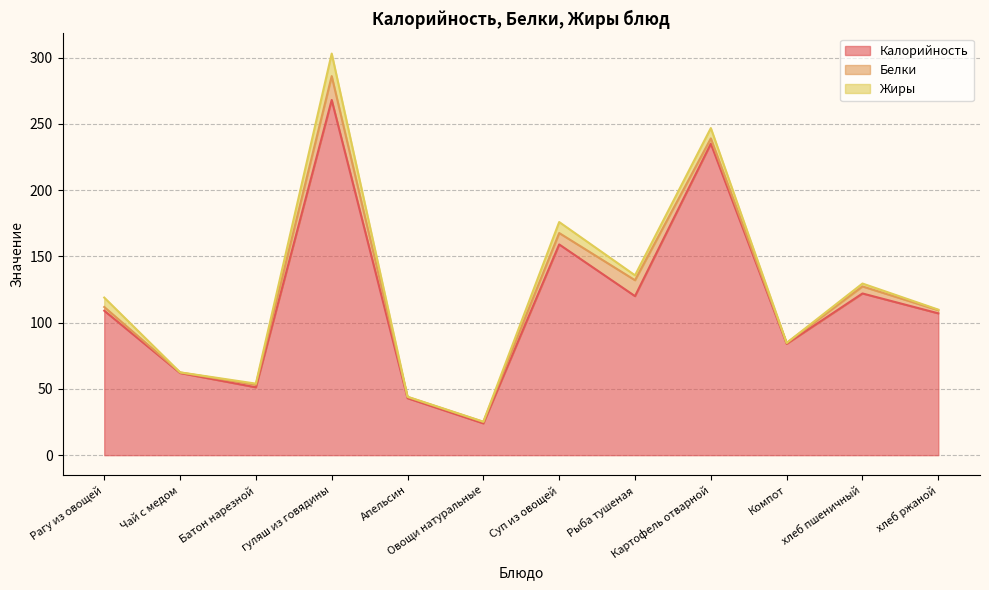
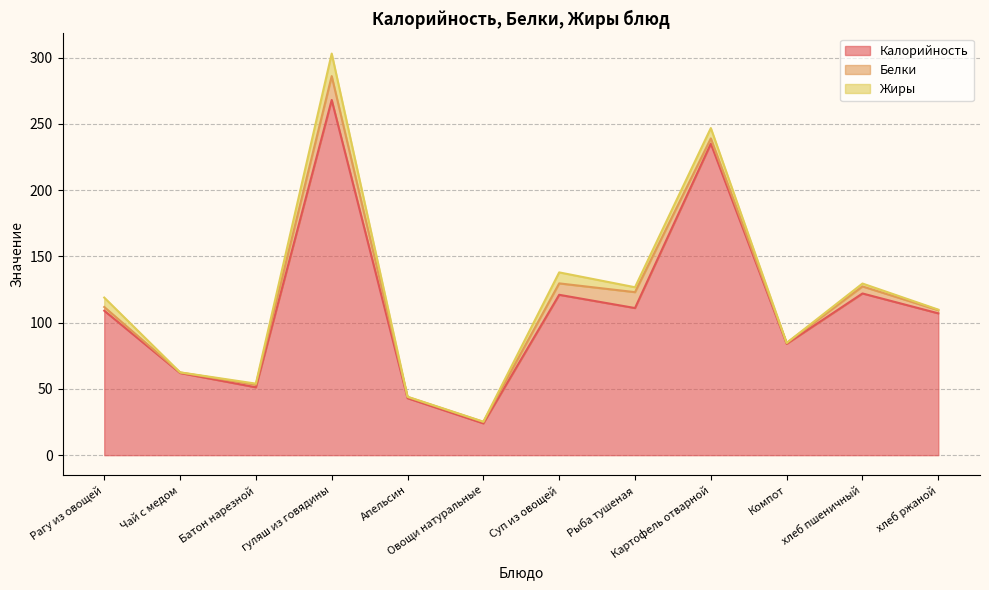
  {
    "Калорийность": {
      "Рагу из овощей": 109,
      "Батон нарезной": 51,
      "гуляш из говядины": 268,
-     "Суп из овощей": 159,
-     "Рыба тушеная": 120,
+     "Суп из овощей": 121,
+     "Рыба тушеная": 111,
      "Картофель отварной": 235,
      "хлеб пшеничный": 122,
      "хлеб ржаной": 107
    }
  }
